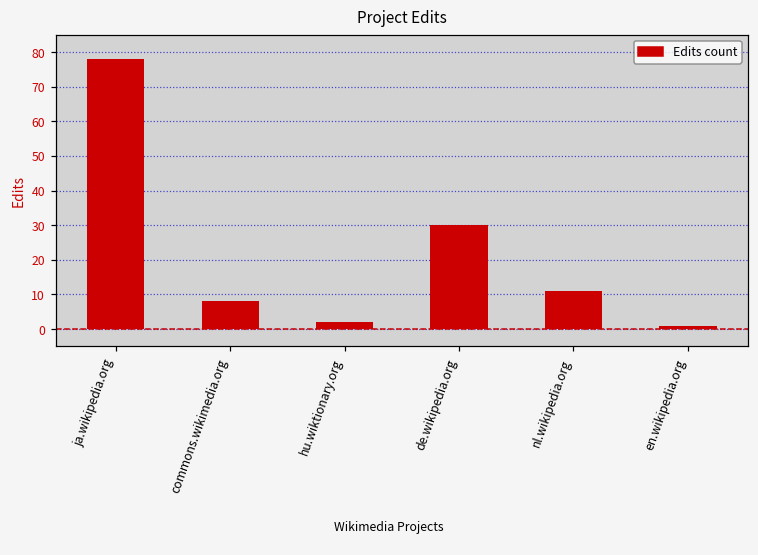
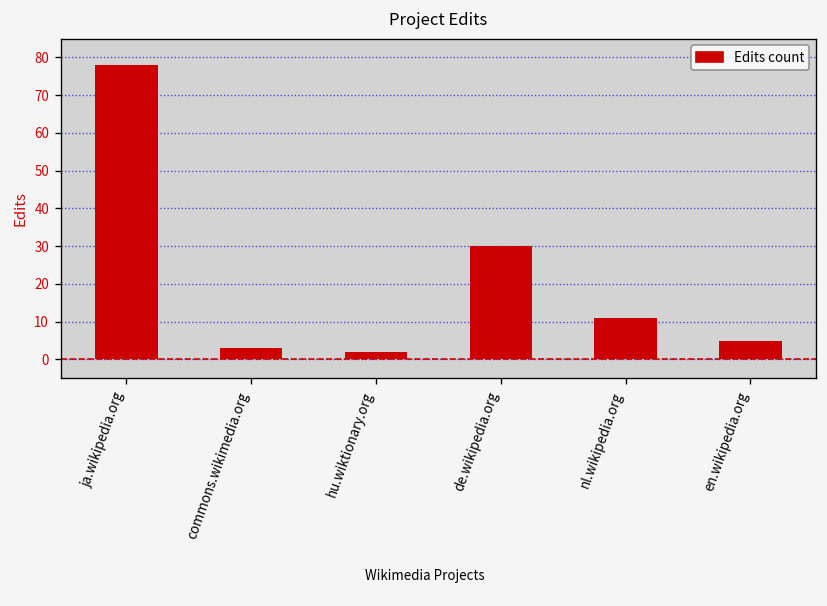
  {
    "ja.wikipedia.org": 78,
-   "commons.wikimedia.org": 8,
+   "commons.wikimedia.org": 3,
    "hu.wiktionary.org": 2,
    "de.wikipedia.org": 30,
    "nl.wikipedia.org": 11,
-   "en.wikipedia.org": 1
+   "en.wikipedia.org": 5
  }
